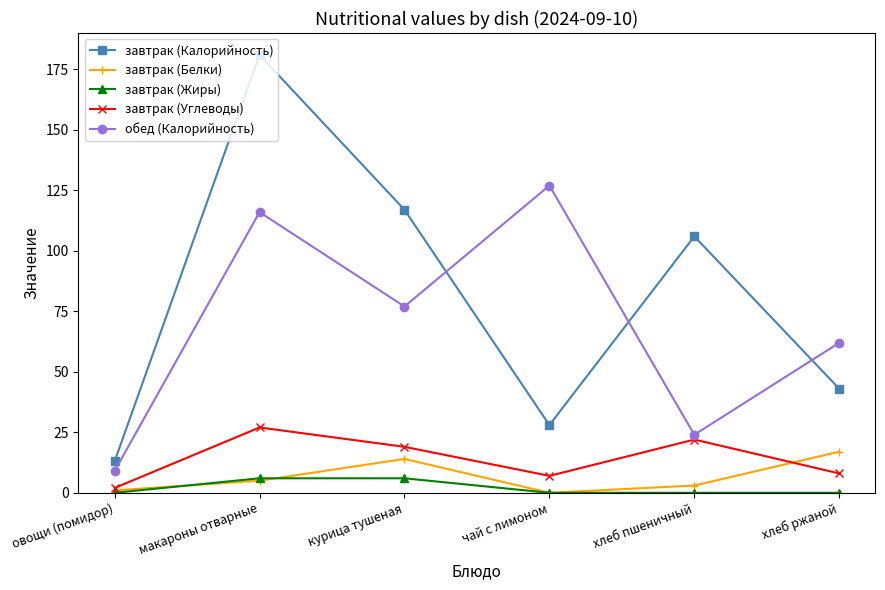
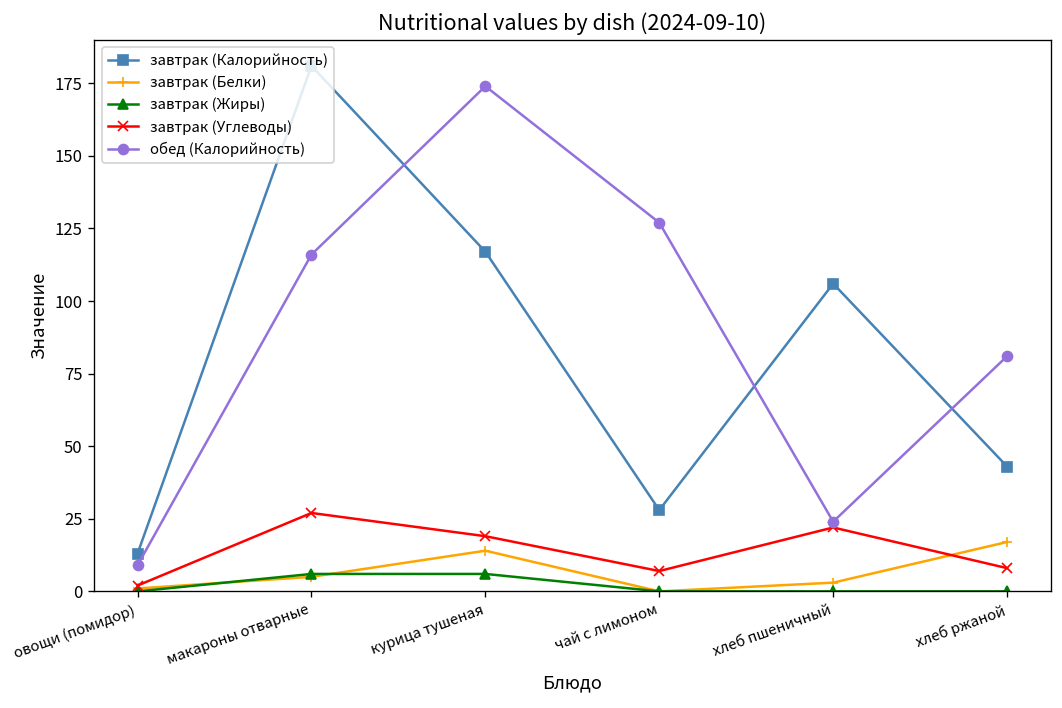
  {
    "завтрак (Калорийность)": {
      "овощи (помидор)": 13,
      "курица тушеная": 117,
      "чай с лимоном": 28,
      "хлеб пшеничный": 106,
      "хлеб ржаной": 43
    },
    "завтрак (Белки)": {
      "курица тушеная": 14,
      "хлеб пшеничный": 3,
      "хлеб ржаной": 17
    },
    "завтрак (Жиры)": {
      "курица тушеная": 6,
      "хлеб пшеничный": 0,
      "хлеб ржаной": 0
    },
    "завтрак (Углеводы)": {
      "макароны отварные": 27,
      "курица тушеная": 19,
      "чай с лимоном": 7,
      "хлеб пшеничный": 22,
      "хлеб ржаной": 8
    },
    "обед (Калорийность)": {
      "овощи (помидор)": 9,
      "макароны отварные": 116,
-     "курица тушеная": 77,
+     "курица тушеная": 174,
      "чай с лимоном": 127,
      "хлеб пшеничный": 24,
-     "хлеб ржаной": 62
+     "хлеб ржаной": 81
    }
  }
